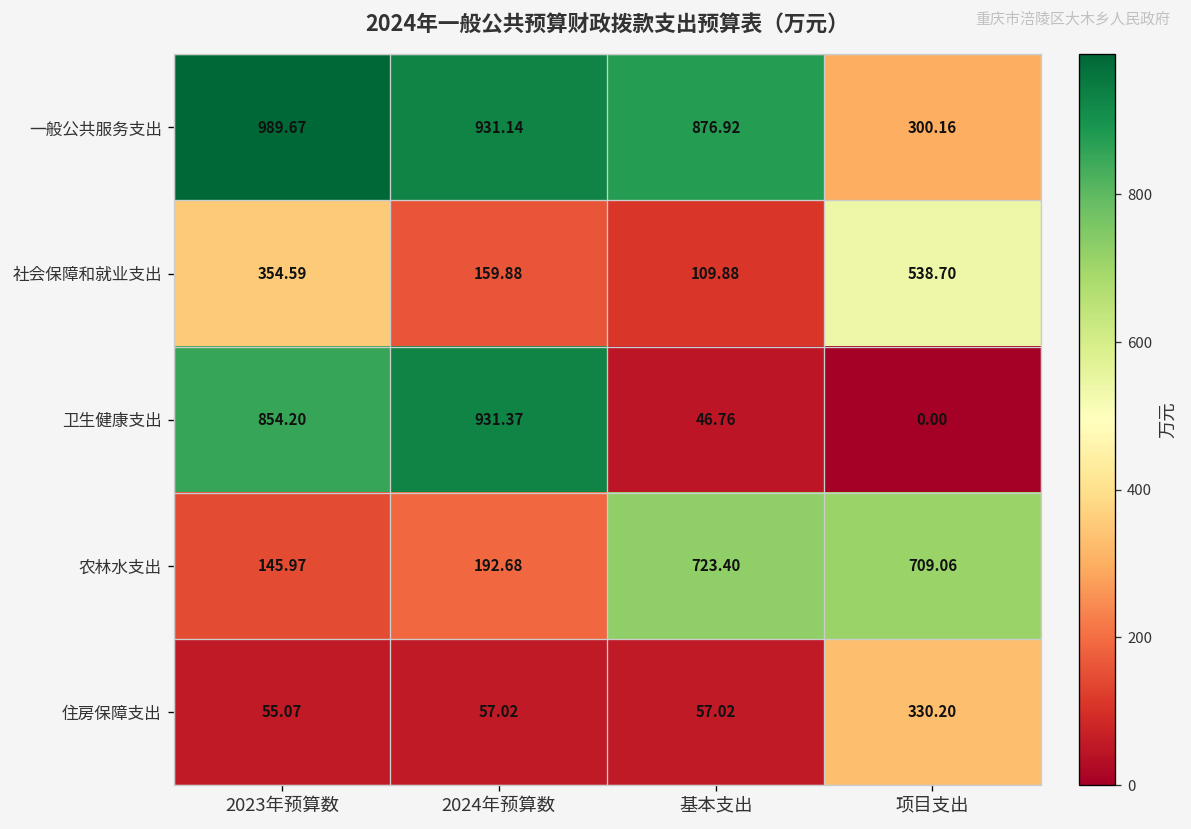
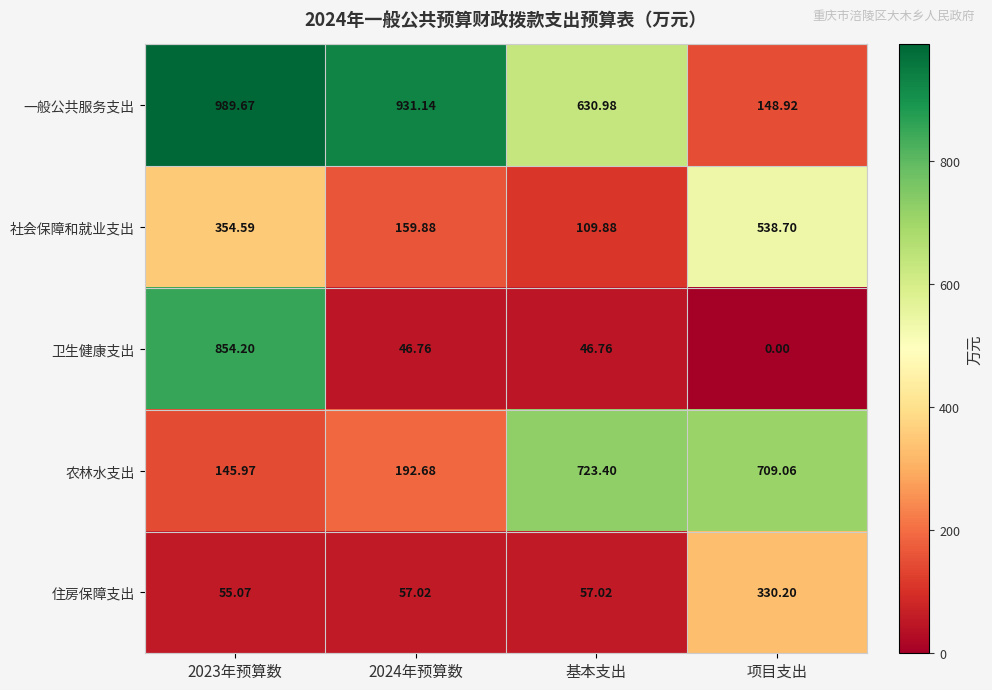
  {
    "一般公共服务支出": {
      "2023年预算数": 989.67,
      "2024年预算数": 931.14,
-     "基本支出": 876.92,
-     "项目支出": 300.16
+     "基本支出": 630.98,
+     "项目支出": 148.92
    },
    "社会保障和就业支出": {
      "2023年预算数": 354.59,
      "2024年预算数": 159.88,
      "基本支出": 109.88,
      "项目支出": 538.70
    },
    "卫生健康支出": {
      "2023年预算数": 854.20,
-     "2024年预算数": 931.37,
+     "2024年预算数": 46.76,
      "基本支出": 46.76,
      "项目支出": 0.00
    },
    "农林水支出": {
      "2023年预算数": 145.97,
      "2024年预算数": 192.68,
      "基本支出": 723.40,
      "项目支出": 709.06
    },
    "住房保障支出": {
      "2023年预算数": 55.07,
      "2024年预算数": 57.02,
      "基本支出": 57.02,
      "项目支出": 330.20
    }
  }
